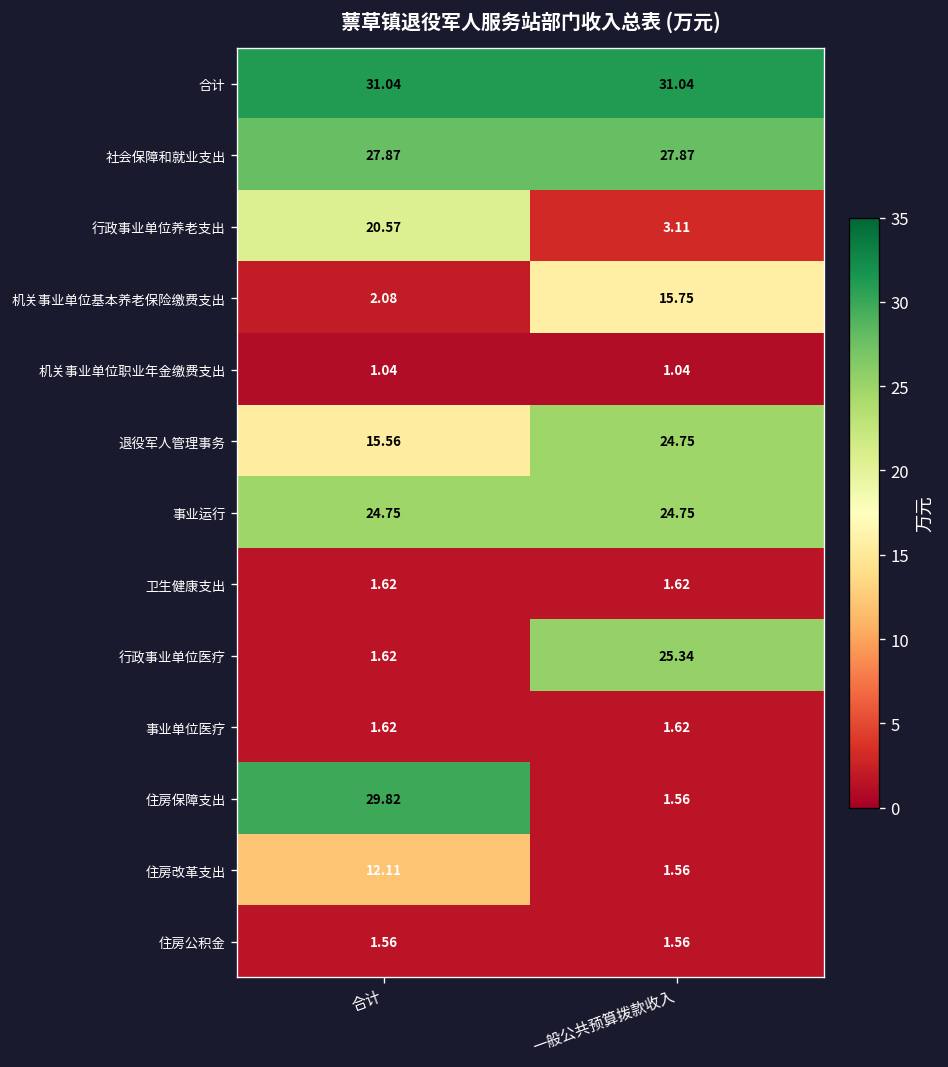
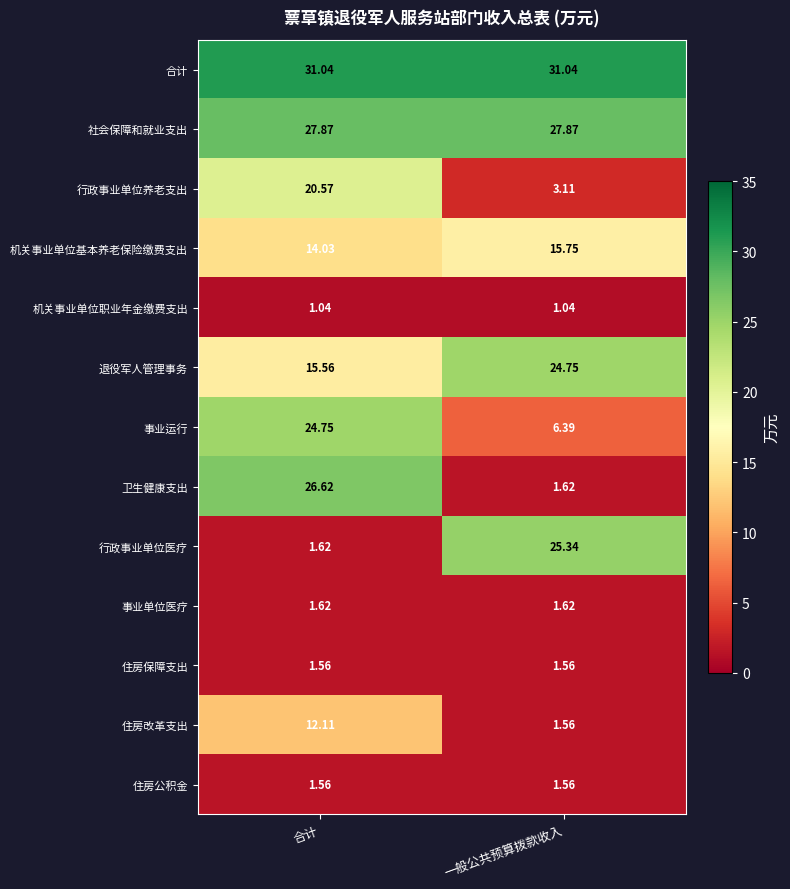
  {
    "合计": {
      "合计": 31.04,
      "一般公共预算拨款收入": 31.04
    },
    "社会保障和就业支出": {
      "合计": 27.87,
      "一般公共预算拨款收入": 27.87
    },
    "行政事业单位养老支出": {
      "合计": 20.57,
      "一般公共预算拨款收入": 3.11
    },
    "机关事业单位基本养老保险缴费支出": {
-     "合计": 2.08,
+     "合计": 14.03,
      "一般公共预算拨款收入": 15.75
    },
    "机关事业单位职业年金缴费支出": {
      "合计": 1.04,
      "一般公共预算拨款收入": 1.04
    },
    "退役军人管理事务": {
      "合计": 15.56,
      "一般公共预算拨款收入": 24.75
    },
    "事业运行": {
      "合计": 24.75,
-     "一般公共预算拨款收入": 24.75
+     "一般公共预算拨款收入": 6.39
    },
    "卫生健康支出": {
-     "合计": 1.62,
+     "合计": 26.62,
      "一般公共预算拨款收入": 1.62
    },
    "行政事业单位医疗": {
      "合计": 1.62,
      "一般公共预算拨款收入": 25.34
    },
    "事业单位医疗": {
      "合计": 1.62,
      "一般公共预算拨款收入": 1.62
    },
    "住房保障支出": {
-     "合计": 29.82,
+     "合计": 1.56,
      "一般公共预算拨款收入": 1.56
    },
    "住房改革支出": {
      "合计": 12.11,
      "一般公共预算拨款收入": 1.56
    },
    "住房公积金": {
      "合计": 1.56,
      "一般公共预算拨款收入": 1.56
    }
  }
